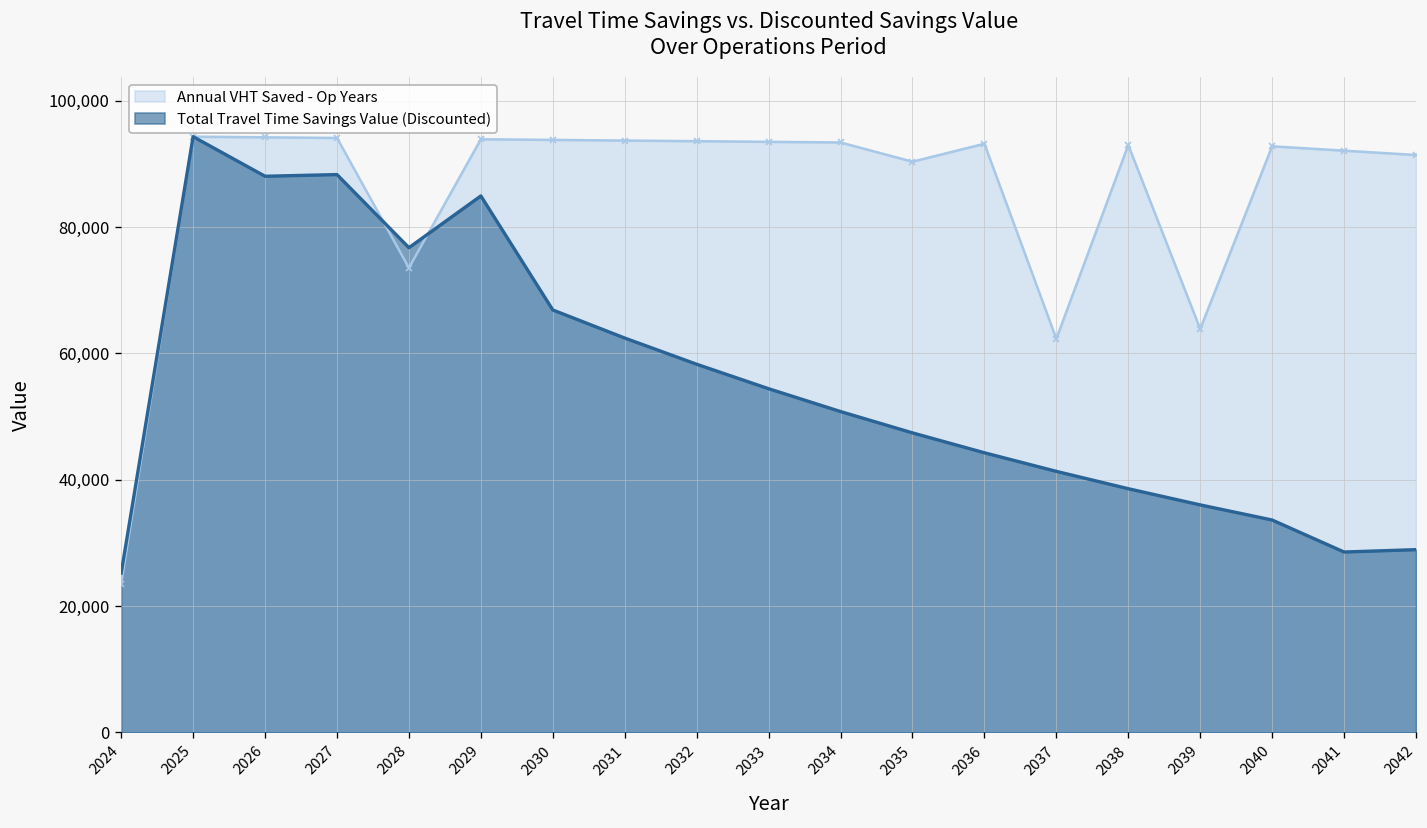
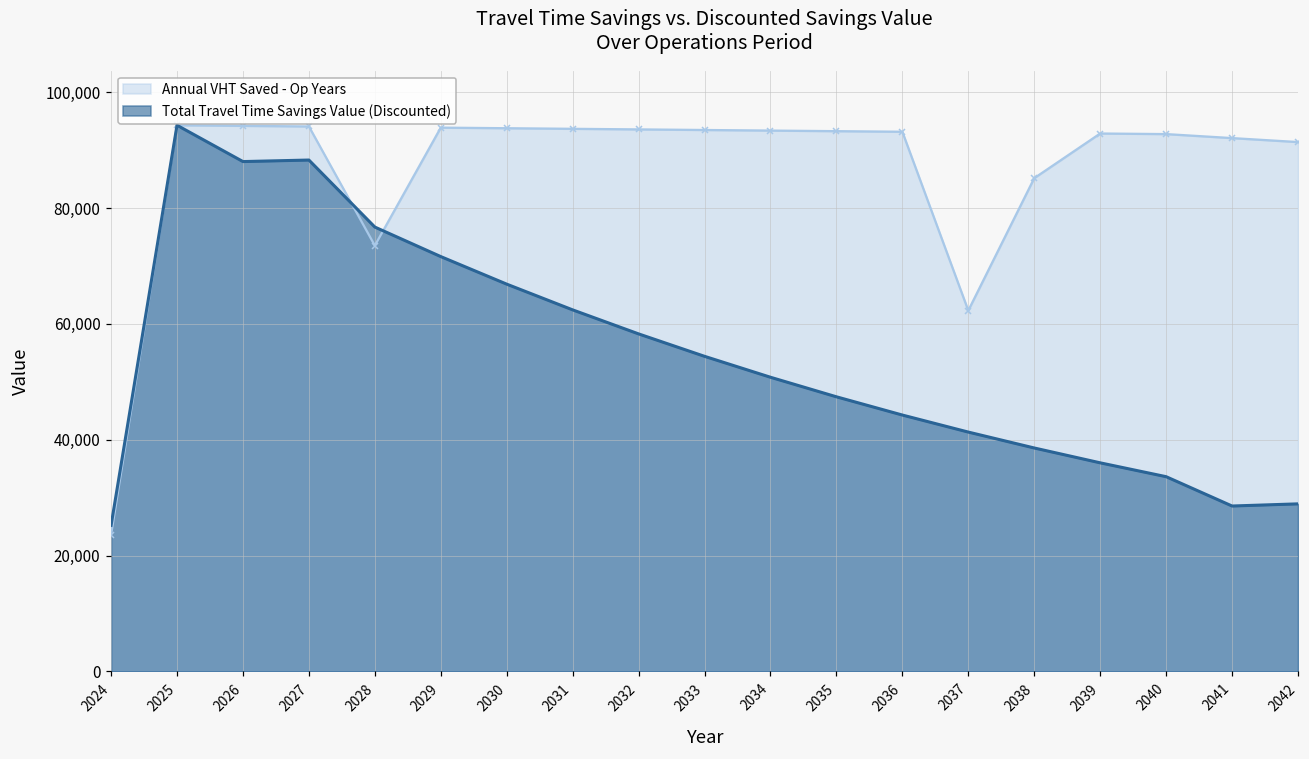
  {
    "Annual VHT Saved - Op Years": {
      "2024": "24,000",
      "2026": "94,000",
      "2027": "94,000",
      "2028": "74,000",
      "2029": "94,000",
      "2030": "94,000",
      "2031": "94,000",
      "2032": "94,000",
      "2033": "93,000",
      "2034": "93,000",
-     "2035": "90,000",
+     "2035": "93,000",
      "2036": "93,000",
      "2037": "62,000",
-     "2038": "93,000",
-     "2039": "64,000",
+     "2038": "85,000",
+     "2039": "93,000",
      "2040": "93,000",
      "2041": "92,000",
      "2042": "91,000"
    },
    "Total Travel Time Savings Value (Discounted)": {
      "2024": "25,000",
      "2026": "88,000",
      "2027": "88,000",
      "2028": "77,000",
-     "2029": "85,000",
+     "2029": "72,000",
      "2030": "67,000",
      "2031": "62,000",
      "2032": "58,000",
      "2033": "54,000",
      "2034": "51,000",
      "2035": "47,000",
      "2036": "44,000",
      "2037": "41,000",
      "2038": "39,000",
      "2039": "36,000",
      "2040": "34,000",
      "2041": "29,000",
      "2042": "29,000"
    }
  }
